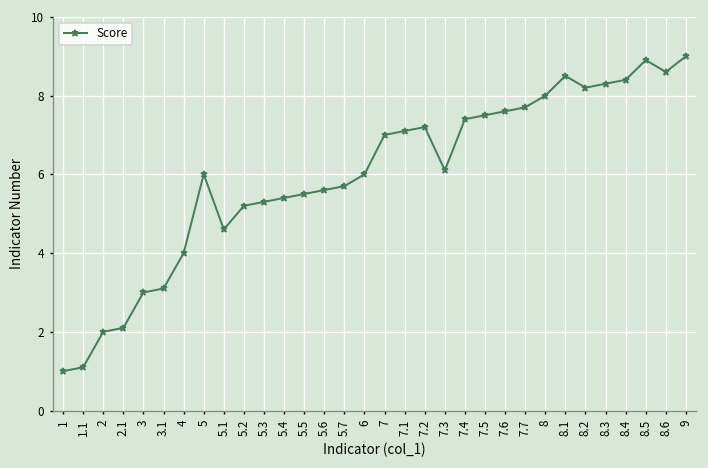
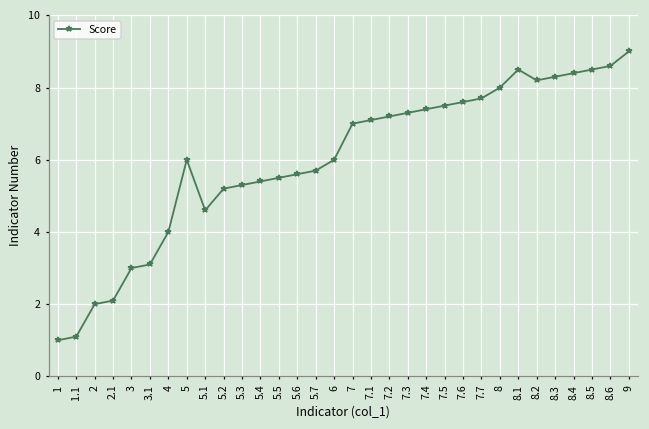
  {
    "1": 1.0,
    "1.1": 1.1,
    "2": 2.0,
    "2.1": 2.1,
    "3": 3.0,
    "3.1": 3.1,
    "4": 4.0,
    "5": 6.0,
    "5.1": 4.6,
    "5.2": 5.2,
    "5.3": 5.3,
    "5.4": 5.4,
    "5.5": 5.5,
    "5.6": 5.6,
    "5.7": 5.7,
    "6": 6.0,
    "7": 7.0,
    "7.1": 7.1,
    "7.2": 7.2,
-   "7.3": 6.1,
+   "7.3": 7.3,
    "7.4": 7.4,
    "7.5": 7.5,
    "7.6": 7.6,
    "7.7": 7.7,
    "8": 8.0,
    "8.1": 8.5,
    "8.2": 8.2,
    "8.3": 8.3,
    "8.4": 8.4,
-   "8.5": 8.9,
+   "8.5": 8.5,
    "8.6": 8.6,
    "9": 9.0
  }
